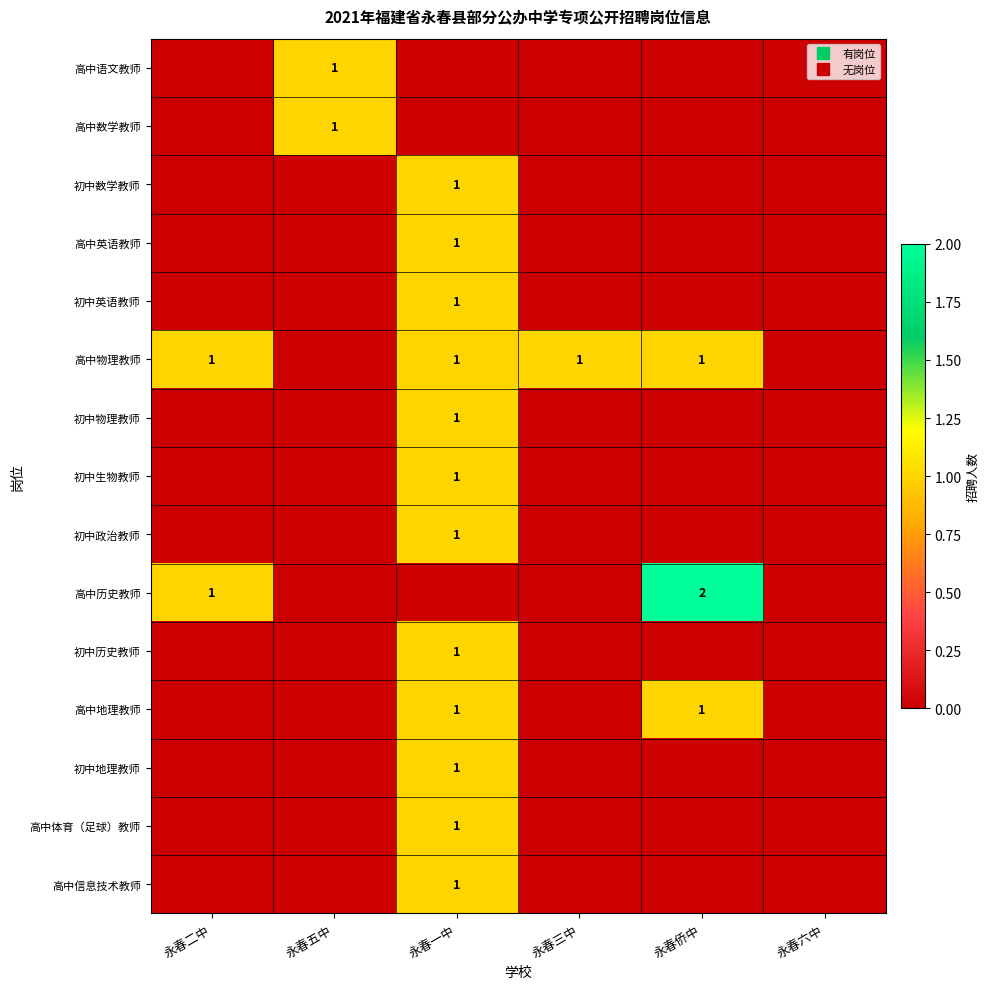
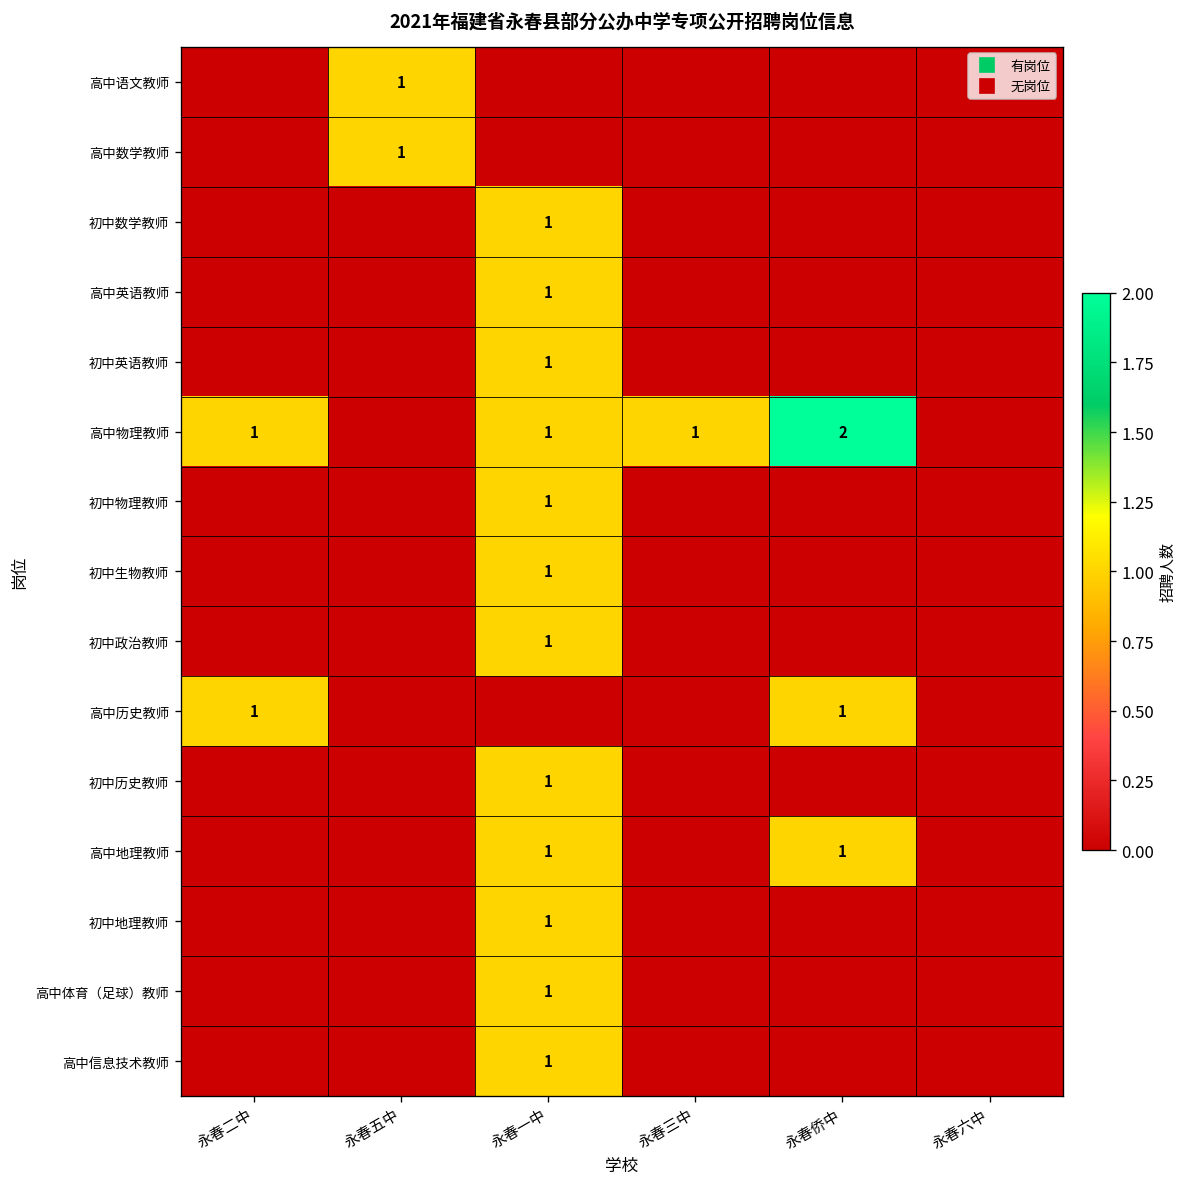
  {
    "高中语文教师": {
      "永春五中": 1
    },
    "高中数学教师": {
      "永春五中": 1
    },
    "初中数学教师": {
      "永春一中": 1
    },
    "高中英语教师": {
      "永春一中": 1
    },
    "初中英语教师": {
      "永春一中": 1
    },
    "高中物理教师": {
      "永春二中": 1,
      "永春一中": 1,
      "永春三中": 1,
-     "永春侨中": 1
+     "永春侨中": 2
    },
    "初中物理教师": {
      "永春一中": 1
    },
    "初中生物教师": {
      "永春一中": 1
    },
    "初中政治教师": {
      "永春一中": 1
    },
    "高中历史教师": {
      "永春二中": 1,
-     "永春侨中": 2
+     "永春侨中": 1
    },
    "初中历史教师": {
      "永春一中": 1
    },
    "高中地理教师": {
      "永春一中": 1,
      "永春侨中": 1
    },
    "初中地理教师": {
      "永春一中": 1
    },
    "高中体育（足球）教师": {
      "永春一中": 1
    },
    "高中信息技术教师": {
      "永春一中": 1
    }
  }
